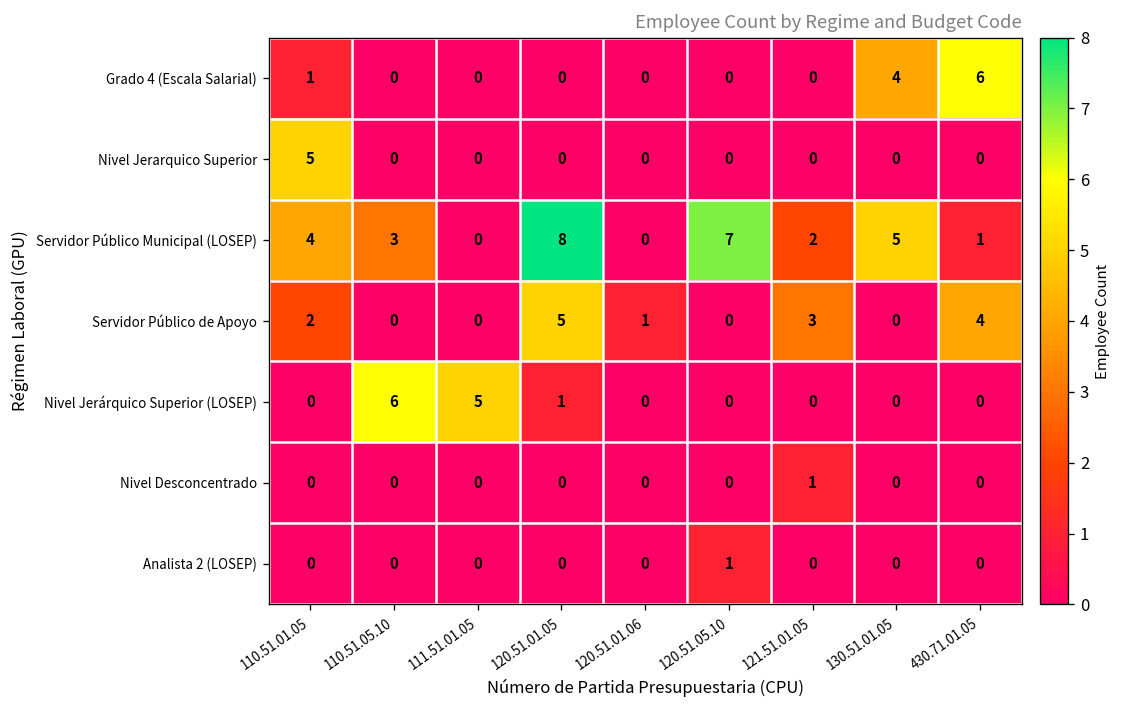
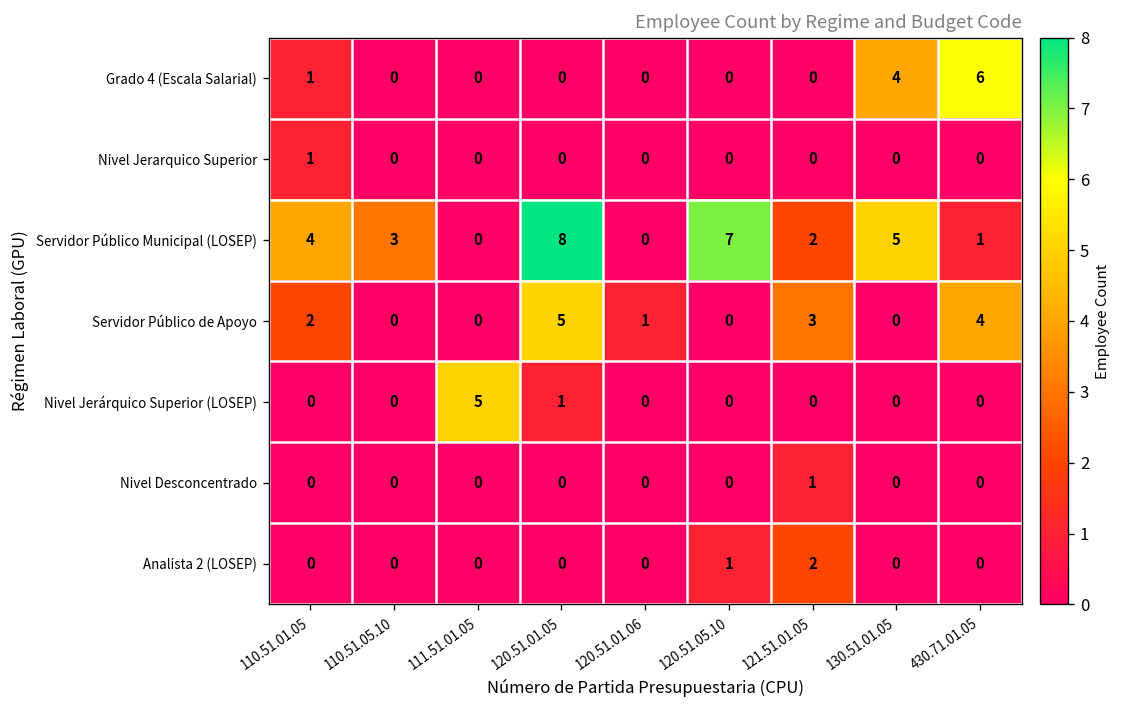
  {
    "Grado 4 (Escala Salarial)": {
      "110.51.01.05": 1,
      "110.51.05.10": 0,
      "111.51.01.05": 0,
      "120.51.01.05": 0,
      "120.51.01.06": 0,
      "120.51.05.10": 0,
      "121.51.01.05": 0,
      "130.51.01.05": 4,
      "430.71.01.05": 6
    },
    "Nivel Jerarquico Superior": {
-     "110.51.01.05": 5,
+     "110.51.01.05": 1,
      "110.51.05.10": 0,
      "111.51.01.05": 0,
      "120.51.01.05": 0,
      "120.51.01.06": 0,
      "120.51.05.10": 0,
      "121.51.01.05": 0,
      "130.51.01.05": 0,
      "430.71.01.05": 0
    },
    "Servidor Público Municipal (LOSEP)": {
      "110.51.01.05": 4,
      "110.51.05.10": 3,
      "111.51.01.05": 0,
      "120.51.01.05": 8,
      "120.51.01.06": 0,
      "120.51.05.10": 7,
      "121.51.01.05": 2,
      "130.51.01.05": 5,
      "430.71.01.05": 1
    },
    "Servidor Público de Apoyo": {
      "110.51.01.05": 2,
      "110.51.05.10": 0,
      "111.51.01.05": 0,
      "120.51.01.05": 5,
      "120.51.01.06": 1,
      "120.51.05.10": 0,
      "121.51.01.05": 3,
      "130.51.01.05": 0,
      "430.71.01.05": 4
    },
    "Nivel Jerárquico Superior (LOSEP)": {
      "110.51.01.05": 0,
-     "110.51.05.10": 6,
+     "110.51.05.10": 0,
      "111.51.01.05": 5,
      "120.51.01.05": 1,
      "120.51.01.06": 0,
      "120.51.05.10": 0,
      "121.51.01.05": 0,
      "130.51.01.05": 0,
      "430.71.01.05": 0
    },
    "Nivel Desconcentrado": {
      "110.51.01.05": 0,
      "110.51.05.10": 0,
      "111.51.01.05": 0,
      "120.51.01.05": 0,
      "120.51.01.06": 0,
      "120.51.05.10": 0,
      "121.51.01.05": 1,
      "130.51.01.05": 0,
      "430.71.01.05": 0
    },
    "Analista 2 (LOSEP)": {
      "110.51.01.05": 0,
      "110.51.05.10": 0,
      "111.51.01.05": 0,
      "120.51.01.05": 0,
      "120.51.01.06": 0,
      "120.51.05.10": 1,
-     "121.51.01.05": 0,
+     "121.51.01.05": 2,
      "130.51.01.05": 0,
      "430.71.01.05": 0
    }
  }
